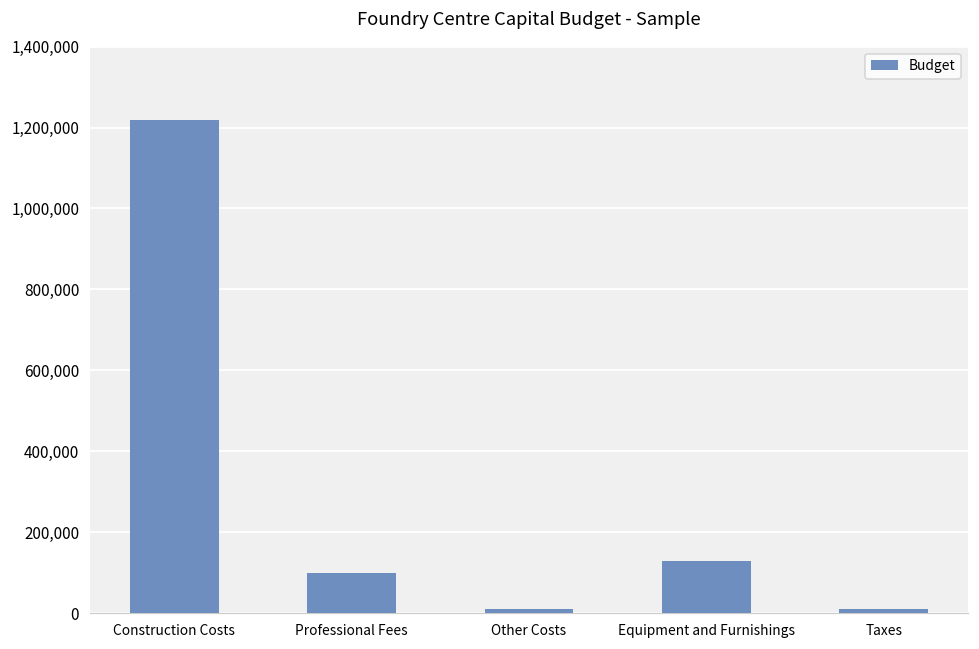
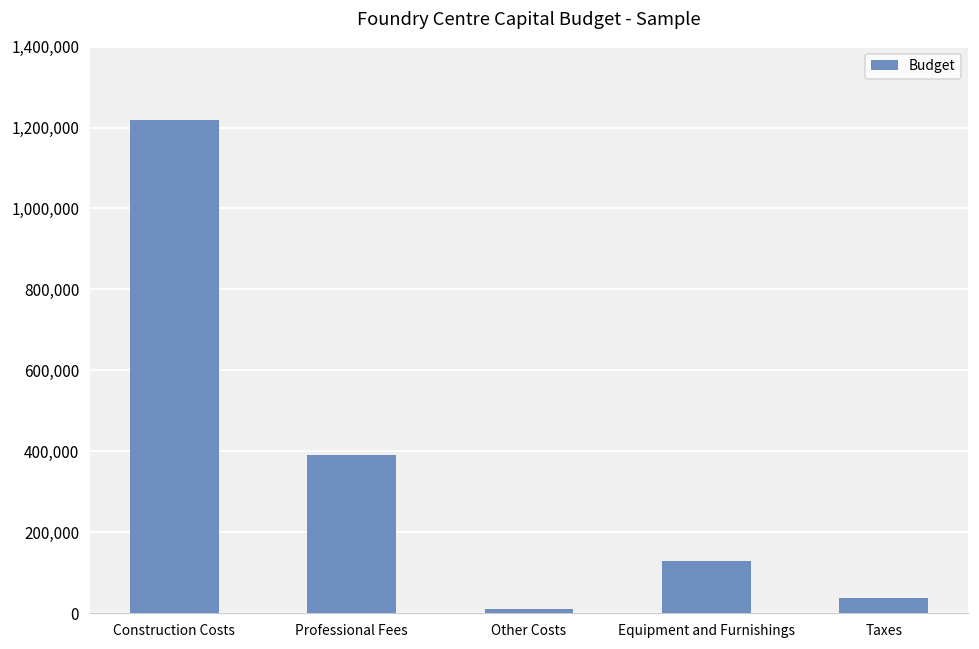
  {
    "Construction Costs": "1,220,000",
-   "Professional Fees": "100,000",
+   "Professional Fees": "390,000",
    "Other Costs": "10,000",
    "Equipment and Furnishings": "130,000",
-   "Taxes": "10,000"
+   "Taxes": "40,000"
  }
